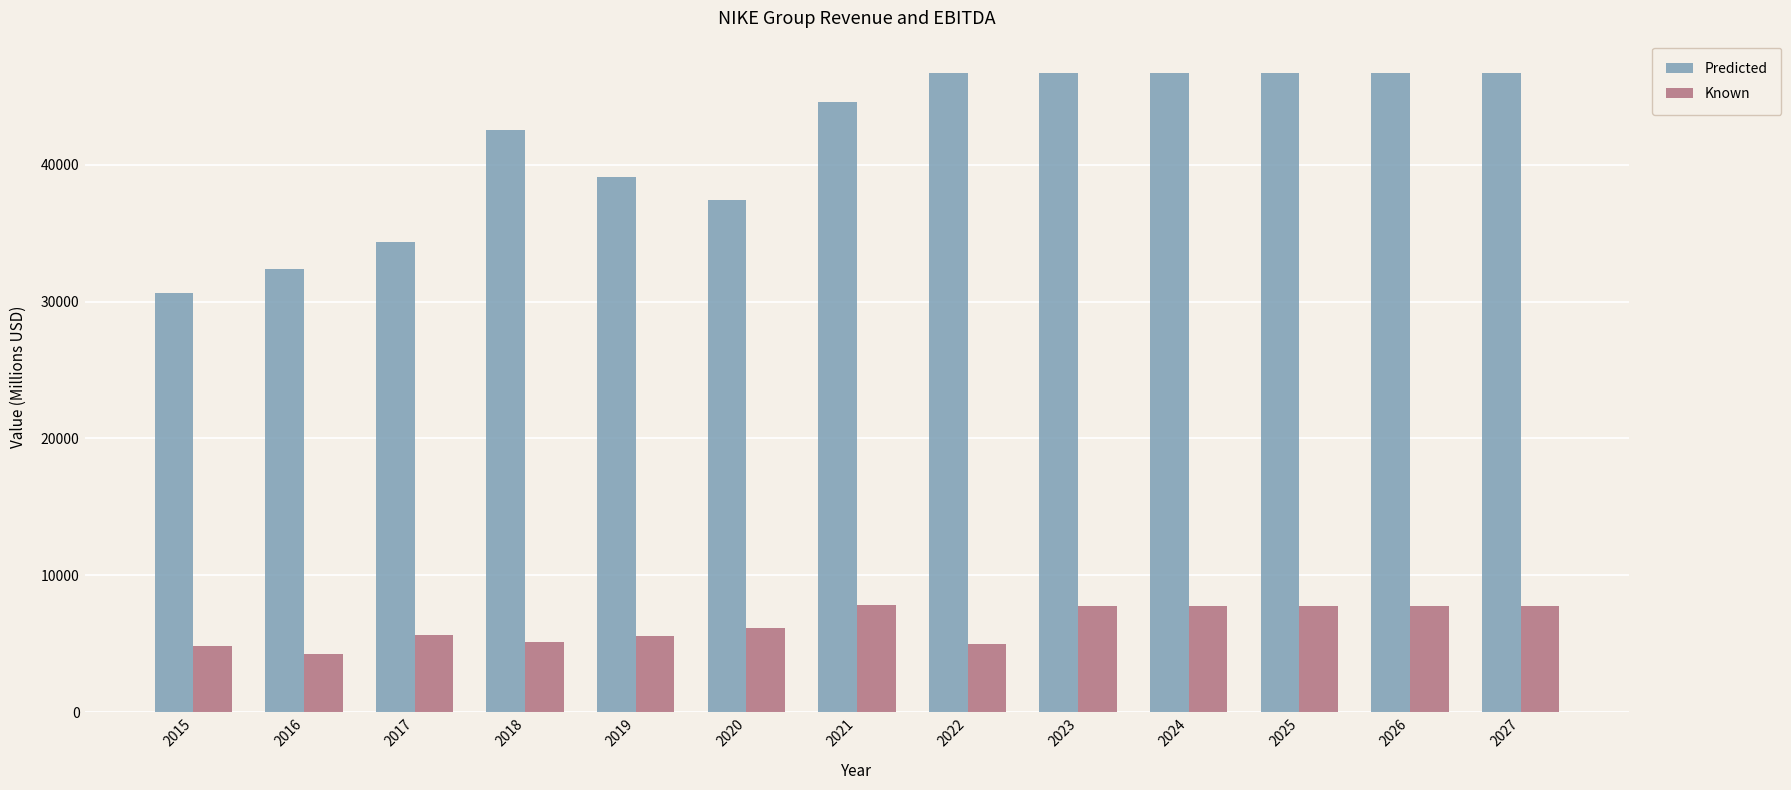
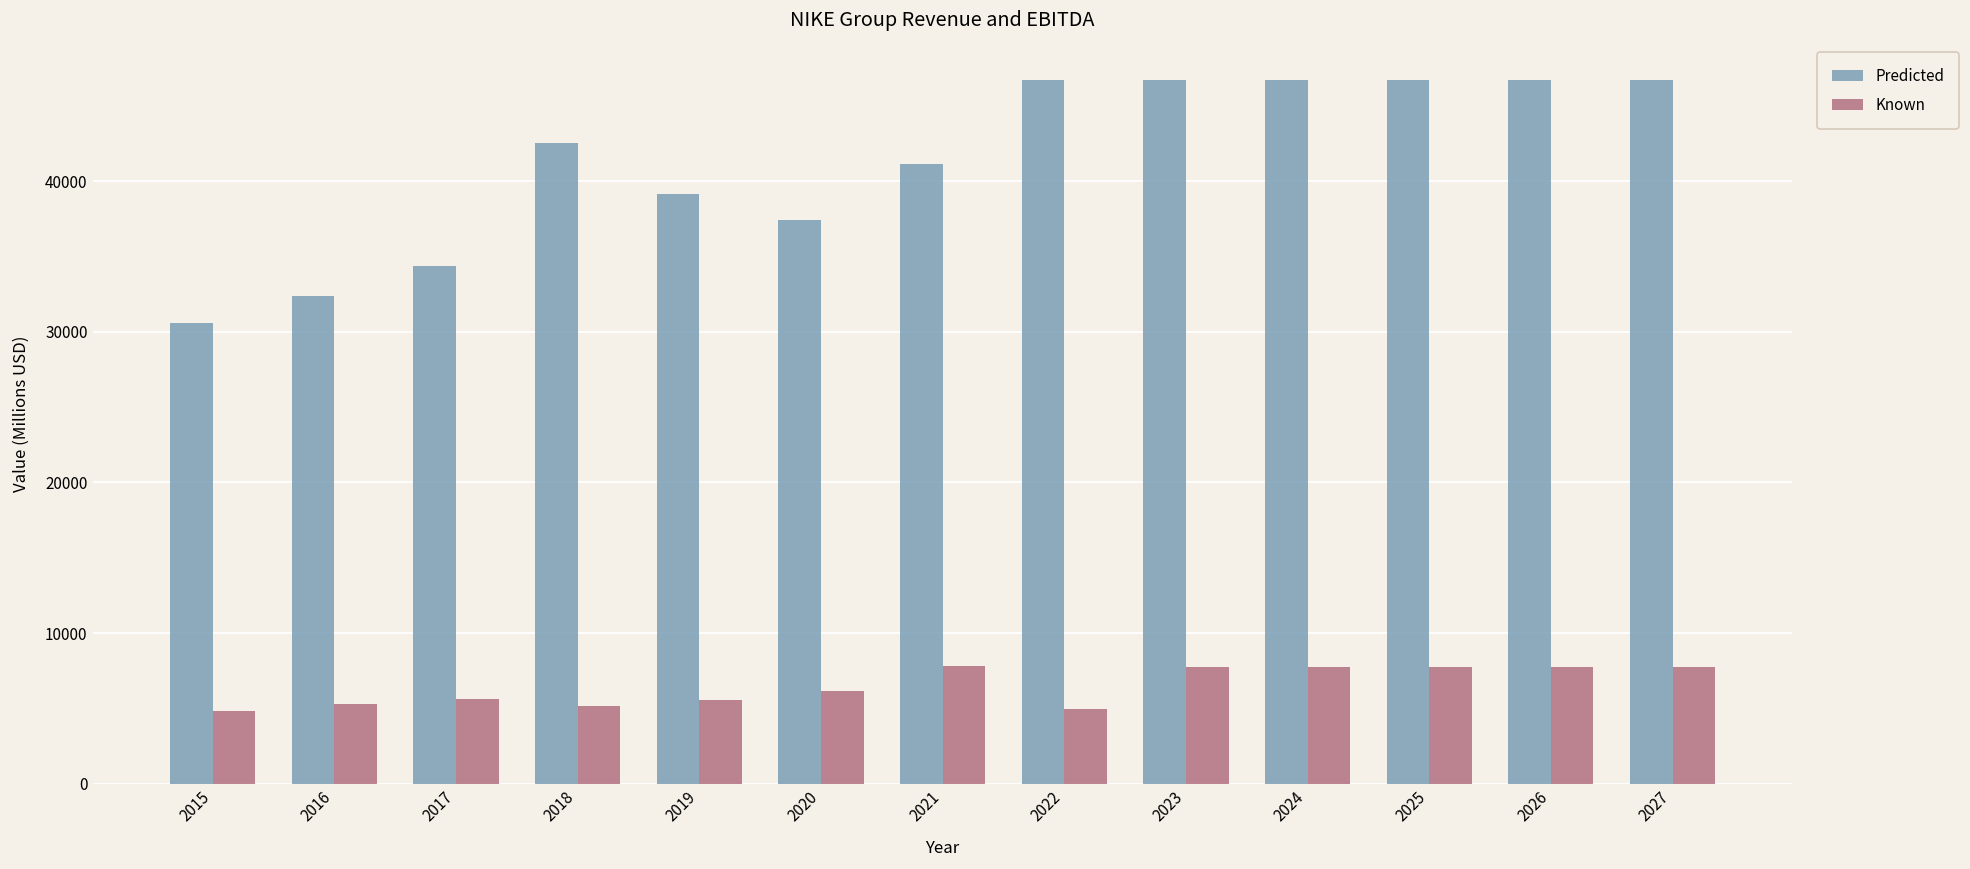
  {
    "Predicted": {
      "2015": 30600,
      "2016": 32400,
      "2017": 34400,
      "2018": 42500,
      "2019": 39100,
      "2020": 37400,
-     "2021": 44500,
+     "2021": 41100,
      "2022": 46700,
      "2023": 46700,
      "2024": 46700,
      "2025": 46700,
      "2026": 46700,
      "2027": 46700
    },
    "Known": {
      "2015": 4800,
-     "2016": 4200,
+     "2016": 5300,
      "2017": 5700,
      "2018": 5100,
      "2019": 5600,
      "2020": 6200,
      "2021": 7800,
      "2022": 5000,
      "2023": 7800,
      "2024": 7800,
      "2025": 7800,
      "2026": 7800,
      "2027": 7800
    }
  }
